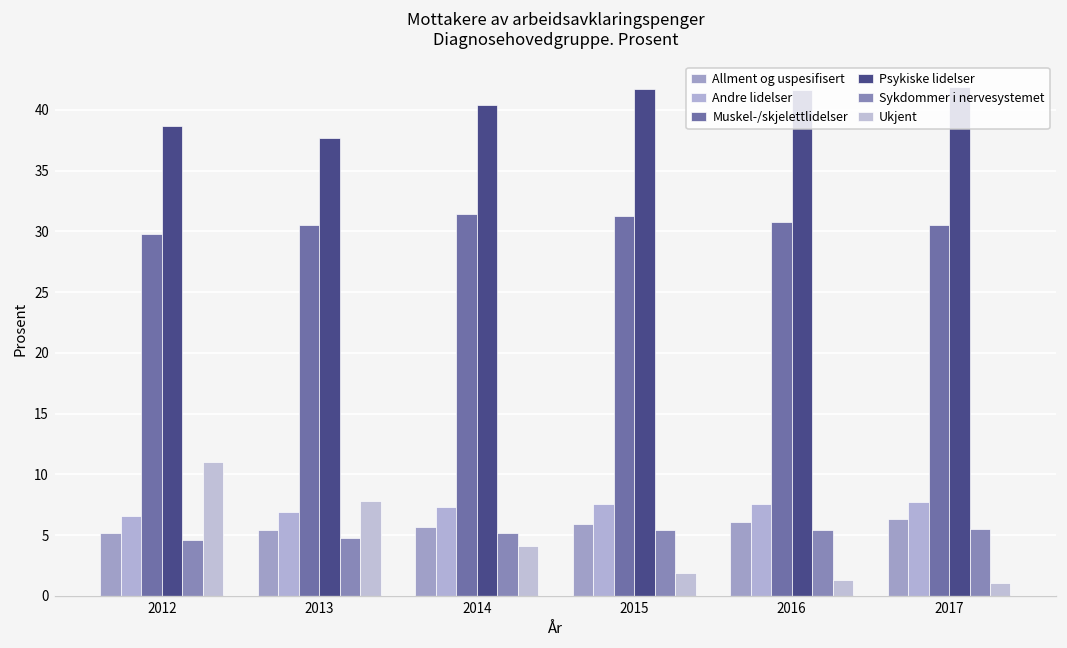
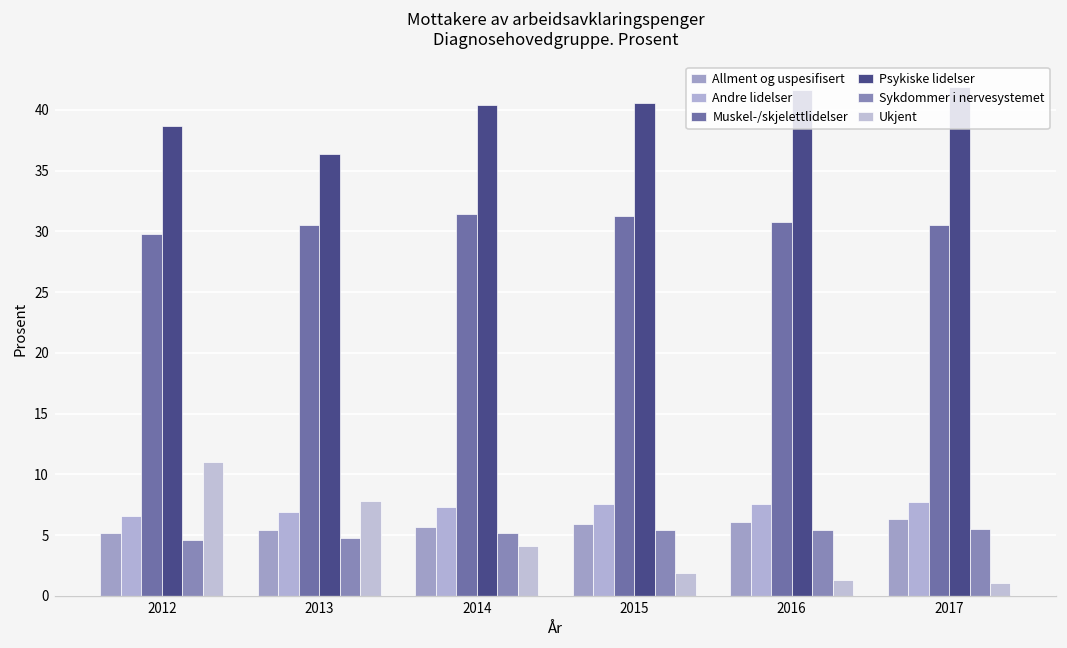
  {
    "Psykiske lidelser": {
      "2012": 38.7,
-     "2013": 37.7,
+     "2013": 36.4,
      "2014": 40.4,
-     "2015": 41.7
+     "2015": 40.6
    }
  }
